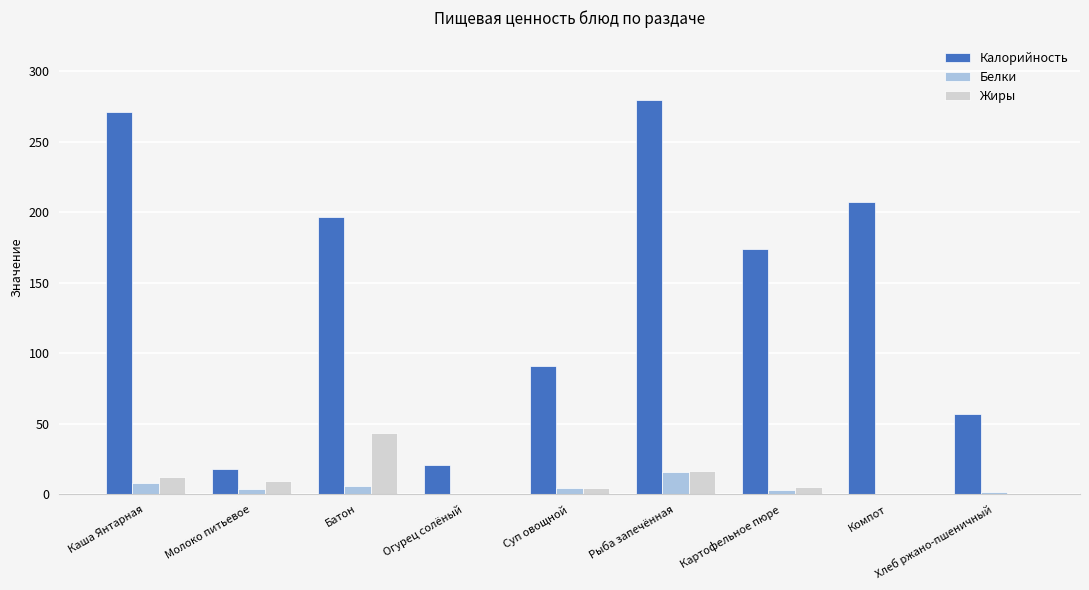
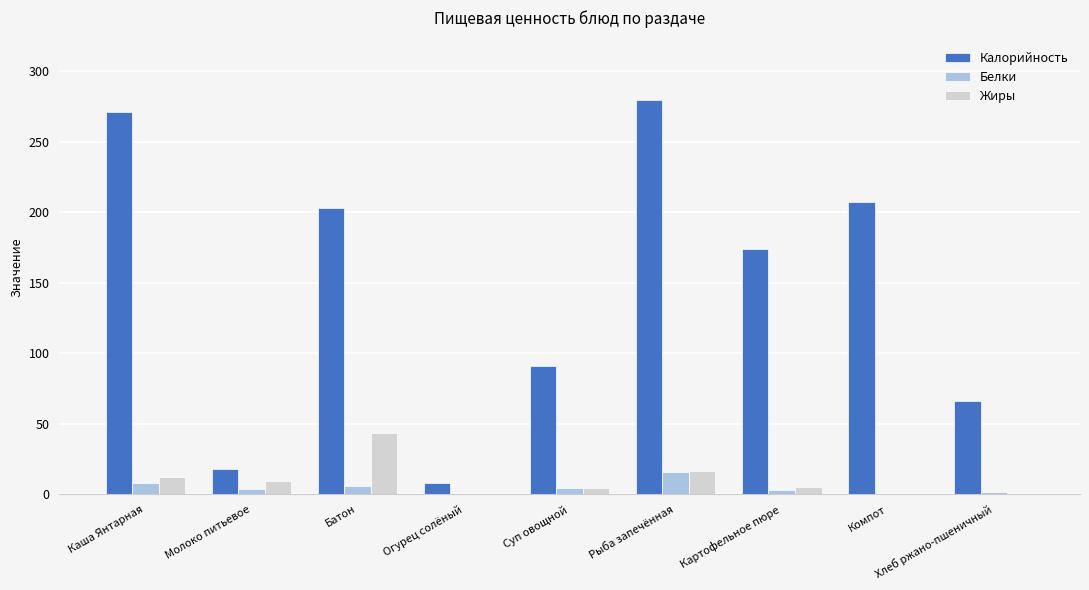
  {
    "Калорийность": {
      "Каша Янтарная": 271,
      "Молоко питьевое": 18,
-     "Батон": 197,
-     "Огурец солёный": 21,
+     "Батон": 203,
+     "Огурец солёный": 8,
      "Суп овощной": 91,
      "Рыба запечённая": 280,
      "Картофельное пюре": 174,
      "Компот": 208,
-     "Хлеб ржано-пшеничный": 57
+     "Хлеб ржано-пшеничный": 66
    }
  }
